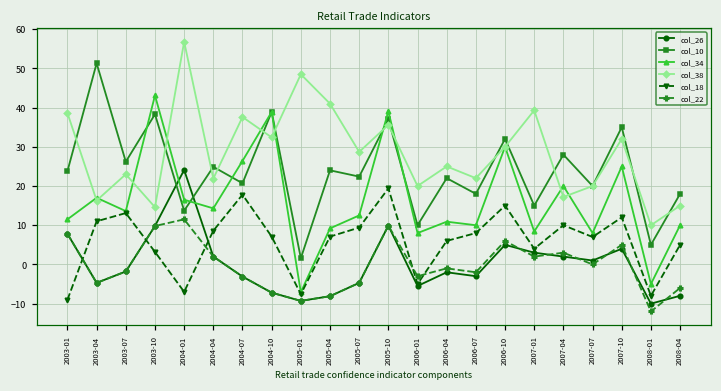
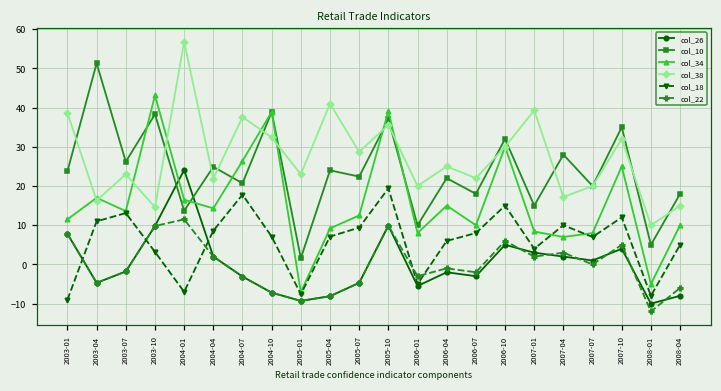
  {
    "col_34": {
      "2003-01": 12,
      "2003-10": 43,
      "2004-01": 17,
      "2004-04": 14,
      "2004-07": 26,
      "2005-04": 9,
      "2005-07": 13,
      "2005-10": 39,
      "2006-01": 8,
-     "2006-04": 11,
+     "2006-04": 15,
      "2006-07": 10,
      "2007-01": 8,
-     "2007-04": 20,
+     "2007-04": 7,
      "2007-07": 8,
      "2007-10": 25,
      "2008-01": -5,
      "2008-04": 10
    },
    "col_38": {
      "2003-01": 39,
      "2003-07": 23,
      "2003-10": 15,
      "2004-01": 57,
      "2004-04": 22,
      "2004-07": 38,
      "2004-10": 32,
-     "2005-01": 49,
+     "2005-01": 23,
      "2005-04": 41,
      "2005-07": 29,
      "2005-10": 36,
      "2006-01": 20,
      "2006-04": 25,
      "2006-07": 22,
      "2007-01": 39,
      "2007-04": 17,
      "2007-10": 32,
      "2008-01": 10,
      "2008-04": 15
    }
  }
